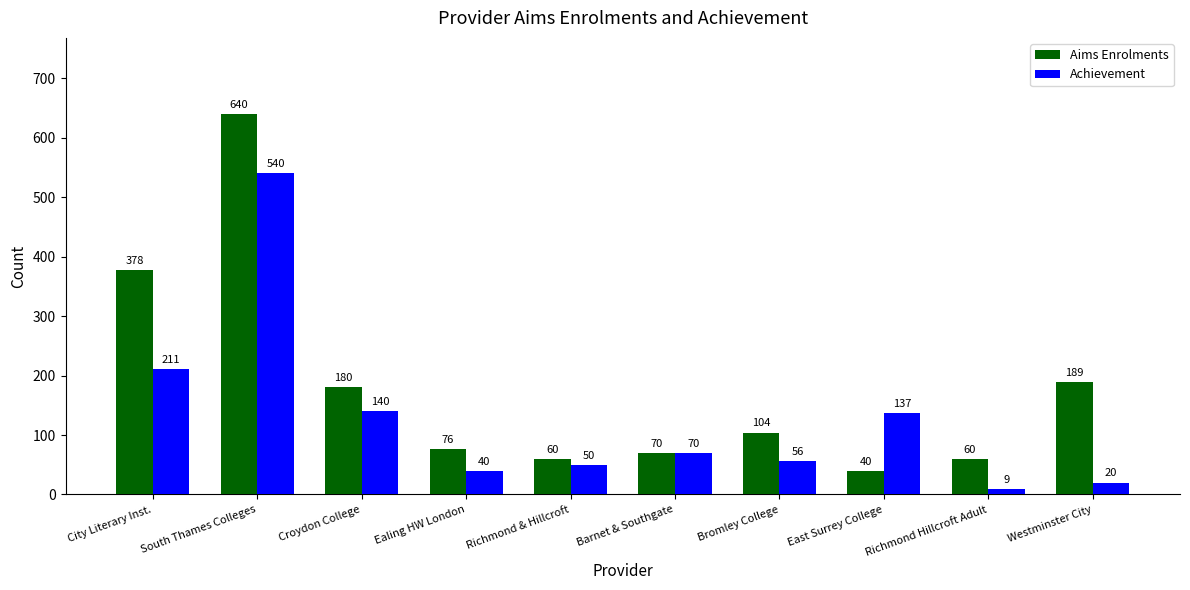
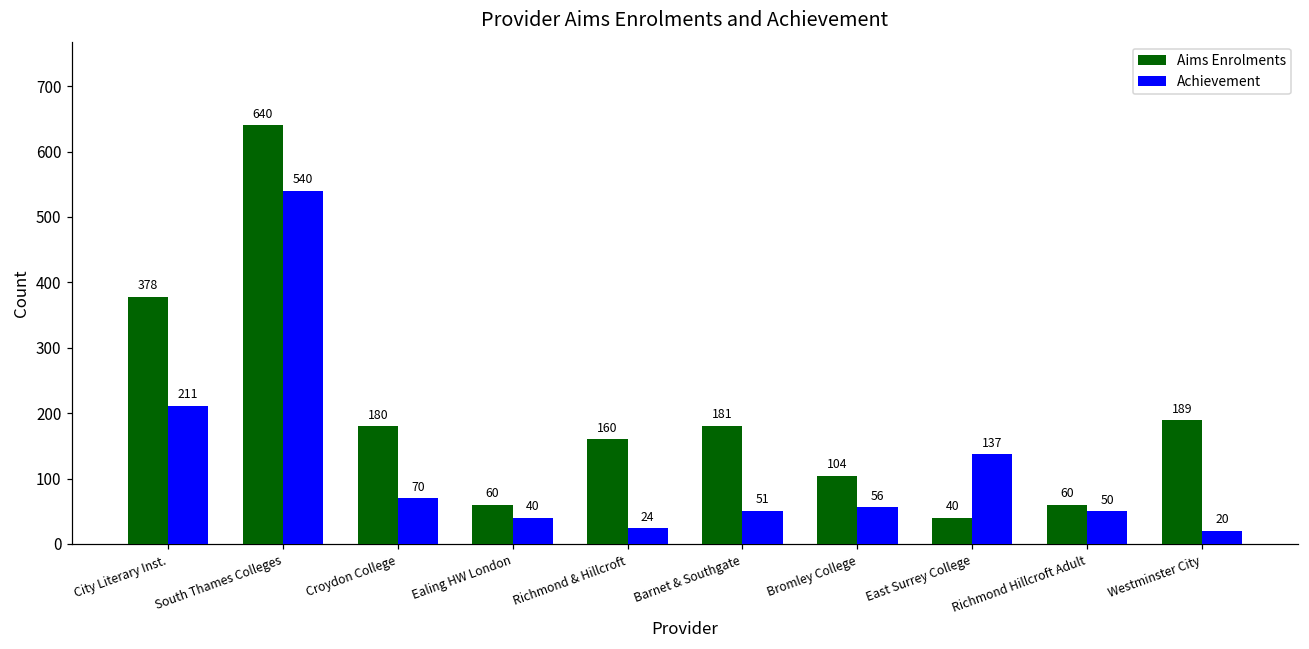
  {
    "Aims Enrolments": {
      "City Literary Inst.": 378,
      "South Thames Colleges": 640,
      "Croydon College": 180,
-     "Ealing HW London": 76,
-     "Richmond & Hillcroft": 60,
-     "Barnet & Southgate": 70,
+     "Ealing HW London": 60,
+     "Richmond & Hillcroft": 160,
+     "Barnet & Southgate": 181,
      "Bromley College": 104,
      "East Surrey College": 40,
      "Richmond Hillcroft Adult": 60,
      "Westminster City": 189
    },
    "Achievement": {
      "City Literary Inst.": 211,
      "South Thames Colleges": 540,
-     "Croydon College": 140,
+     "Croydon College": 70,
      "Ealing HW London": 40,
-     "Richmond & Hillcroft": 50,
-     "Barnet & Southgate": 70,
+     "Richmond & Hillcroft": 24,
+     "Barnet & Southgate": 51,
      "Bromley College": 56,
      "East Surrey College": 137,
-     "Richmond Hillcroft Adult": 9,
+     "Richmond Hillcroft Adult": 50,
      "Westminster City": 20
    }
  }
